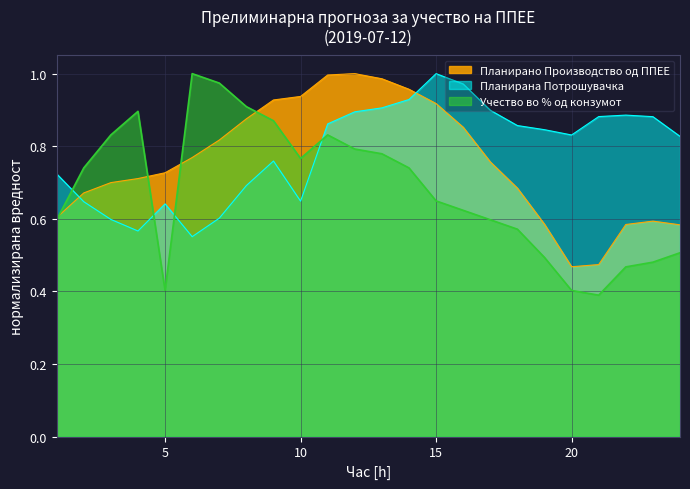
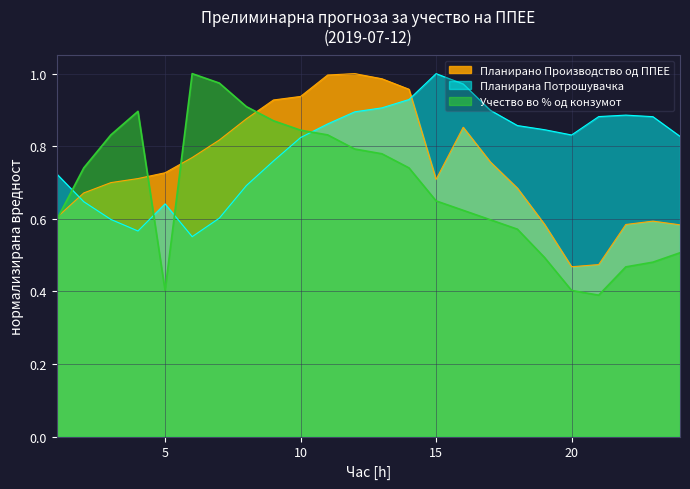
  {
    "Планирано Производство од ППЕЕ": {
      "5": 0.73,
      "10": 0.94,
-     "15": 0.92,
+     "15": 0.71,
      "20": 0.47
    },
    "Планирана Потрошувачка": {
      "5": 0.64,
-     "10": 0.65,
+     "10": 0.82,
      "15": 1.00,
      "20": 0.83
    },
    "Учество во % од конзумот": {
      "5": 0.40,
-     "10": 0.77,
+     "10": 0.84,
      "15": 0.65,
      "20": 0.40
    }
  }
